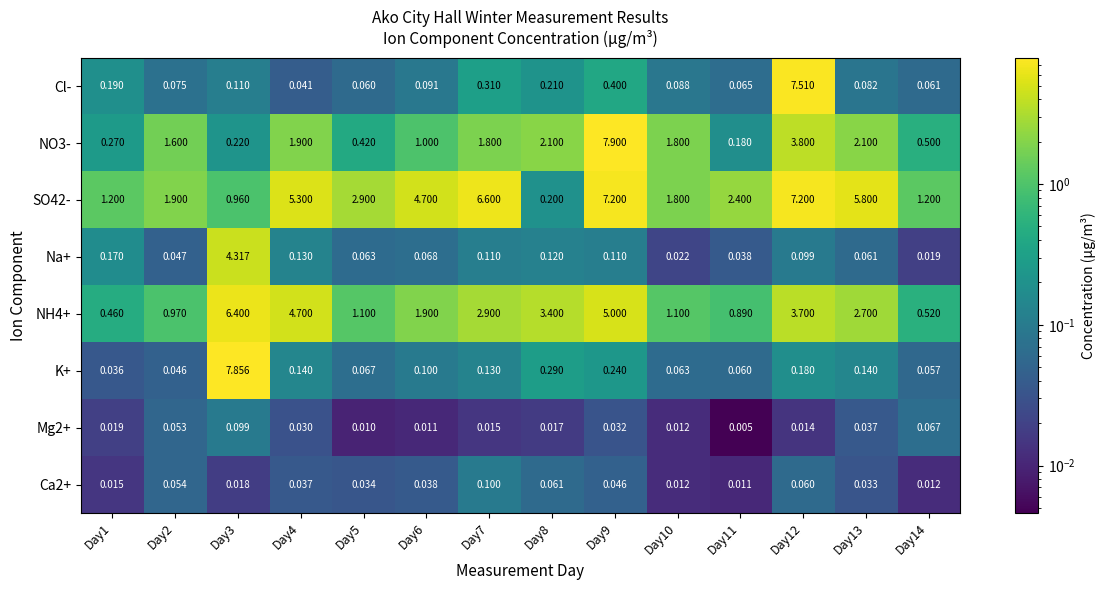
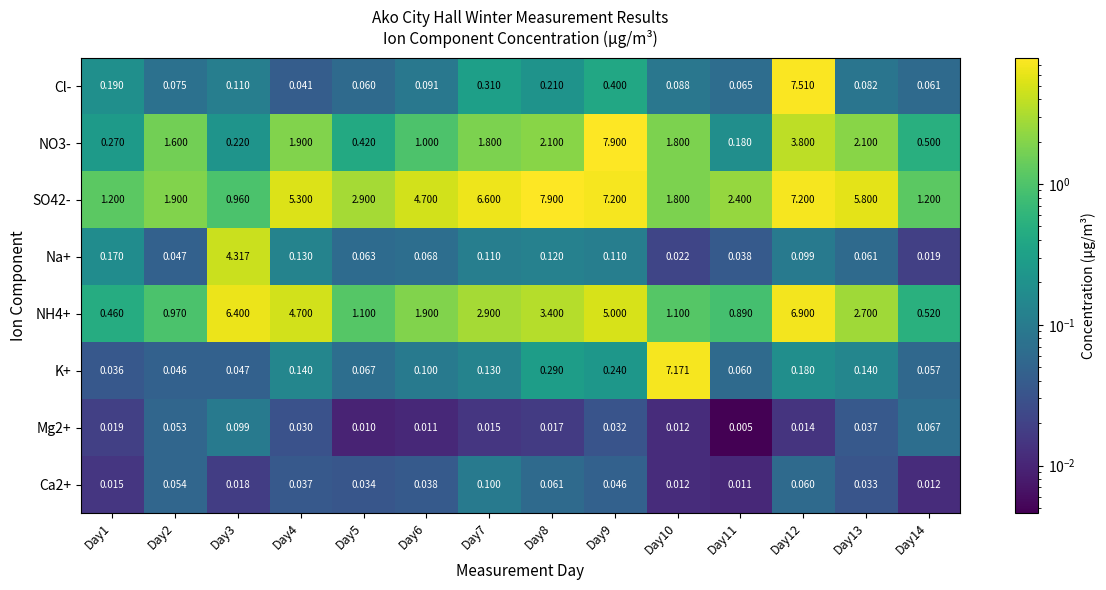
  {
    "Cl-": {
      "Day1": 0.190,
      "Day2": 0.075,
      "Day3": 0.110,
      "Day4": 0.041,
      "Day5": 0.060,
      "Day6": 0.091,
      "Day7": 0.310,
      "Day8": 0.210,
      "Day9": 0.400,
      "Day10": 0.088,
      "Day11": 0.065,
      "Day12": 7.510,
      "Day13": 0.082,
      "Day14": 0.061
    },
    "NO3-": {
      "Day1": 0.270,
      "Day2": 1.600,
      "Day3": 0.220,
      "Day4": 1.900,
      "Day5": 0.420,
      "Day6": 1.000,
      "Day7": 1.800,
      "Day8": 2.100,
      "Day9": 7.900,
      "Day10": 1.800,
      "Day11": 0.180,
      "Day12": 3.800,
      "Day13": 2.100,
      "Day14": 0.500
    },
    "SO42-": {
      "Day1": 1.200,
      "Day2": 1.900,
      "Day3": 0.960,
      "Day4": 5.300,
      "Day5": 2.900,
      "Day6": 4.700,
      "Day7": 6.600,
-     "Day8": 0.200,
+     "Day8": 7.900,
      "Day9": 7.200,
      "Day10": 1.800,
      "Day11": 2.400,
      "Day12": 7.200,
      "Day13": 5.800,
      "Day14": 1.200
    },
    "Na+": {
      "Day1": 0.170,
      "Day2": 0.047,
      "Day3": 4.317,
      "Day4": 0.130,
      "Day5": 0.063,
      "Day6": 0.068,
      "Day7": 0.110,
      "Day8": 0.120,
      "Day9": 0.110,
      "Day10": 0.022,
      "Day11": 0.038,
      "Day12": 0.099,
      "Day13": 0.061,
      "Day14": 0.019
    },
    "NH4+": {
      "Day1": 0.460,
      "Day2": 0.970,
      "Day3": 6.400,
      "Day4": 4.700,
      "Day5": 1.100,
      "Day6": 1.900,
      "Day7": 2.900,
      "Day8": 3.400,
      "Day9": 5.000,
      "Day10": 1.100,
      "Day11": 0.890,
-     "Day12": 3.700,
+     "Day12": 6.900,
      "Day13": 2.700,
      "Day14": 0.520
    },
    "K+": {
      "Day1": 0.036,
      "Day2": 0.046,
-     "Day3": 7.856,
+     "Day3": 0.047,
      "Day4": 0.140,
      "Day5": 0.067,
      "Day6": 0.100,
      "Day7": 0.130,
      "Day8": 0.290,
      "Day9": 0.240,
-     "Day10": 0.063,
+     "Day10": 7.171,
      "Day11": 0.060,
      "Day12": 0.180,
      "Day13": 0.140,
      "Day14": 0.057
    },
    "Mg2+": {
      "Day1": 0.019,
      "Day2": 0.053,
      "Day3": 0.099,
      "Day4": 0.030,
      "Day5": 0.010,
      "Day6": 0.011,
      "Day7": 0.015,
      "Day8": 0.017,
      "Day9": 0.032,
      "Day10": 0.012,
      "Day11": 0.005,
      "Day12": 0.014,
      "Day13": 0.037,
      "Day14": 0.067
    },
    "Ca2+": {
      "Day1": 0.015,
      "Day2": 0.054,
      "Day3": 0.018,
      "Day4": 0.037,
      "Day5": 0.034,
      "Day6": 0.038,
      "Day7": 0.100,
      "Day8": 0.061,
      "Day9": 0.046,
      "Day10": 0.012,
      "Day11": 0.011,
      "Day12": 0.060,
      "Day13": 0.033,
      "Day14": 0.012
    }
  }
